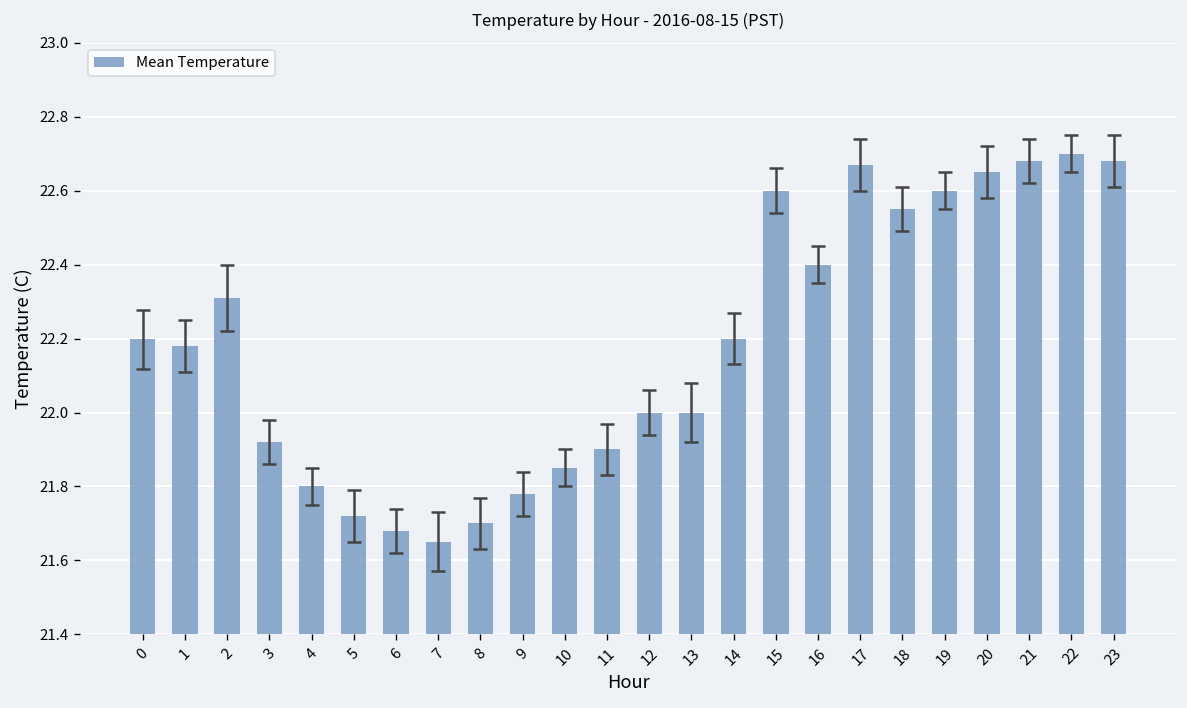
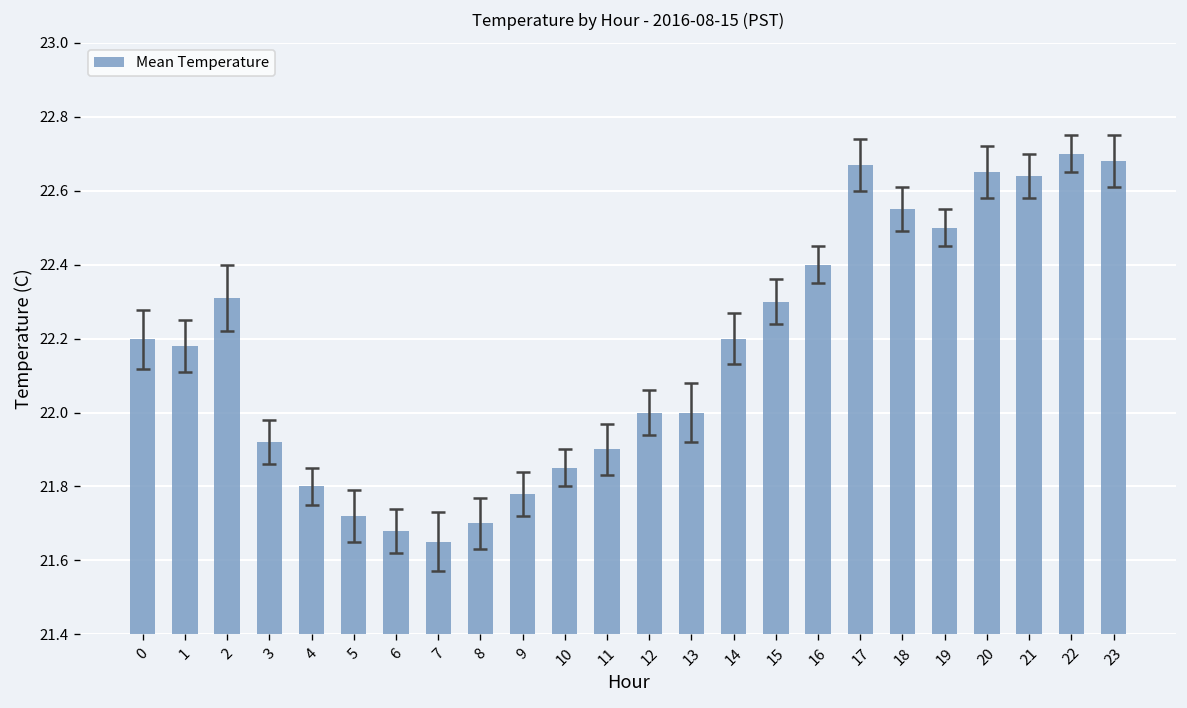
  {
    "Mean Temperature": {
      "0": 22.20,
      "1": 22.18,
      "2": 22.31,
      "3": 21.92,
      "4": 21.80,
      "5": 21.72,
      "6": 21.68,
      "7": 21.65,
      "8": 21.70,
      "9": 21.78,
      "10": 21.85,
      "11": 21.90,
      "12": 22.00,
      "13": 22.00,
      "14": 22.20,
-     "15": 22.6,
+     "15": 22.3,
      "16": 22.40,
      "17": 22.67,
      "18": 22.55,
-     "19": 22.6,
+     "19": 22.5,
      "20": 22.65,
-     "21": 22.68,
+     "21": 22.64,
      "22": 22.70,
      "23": 22.68
    }
  }
